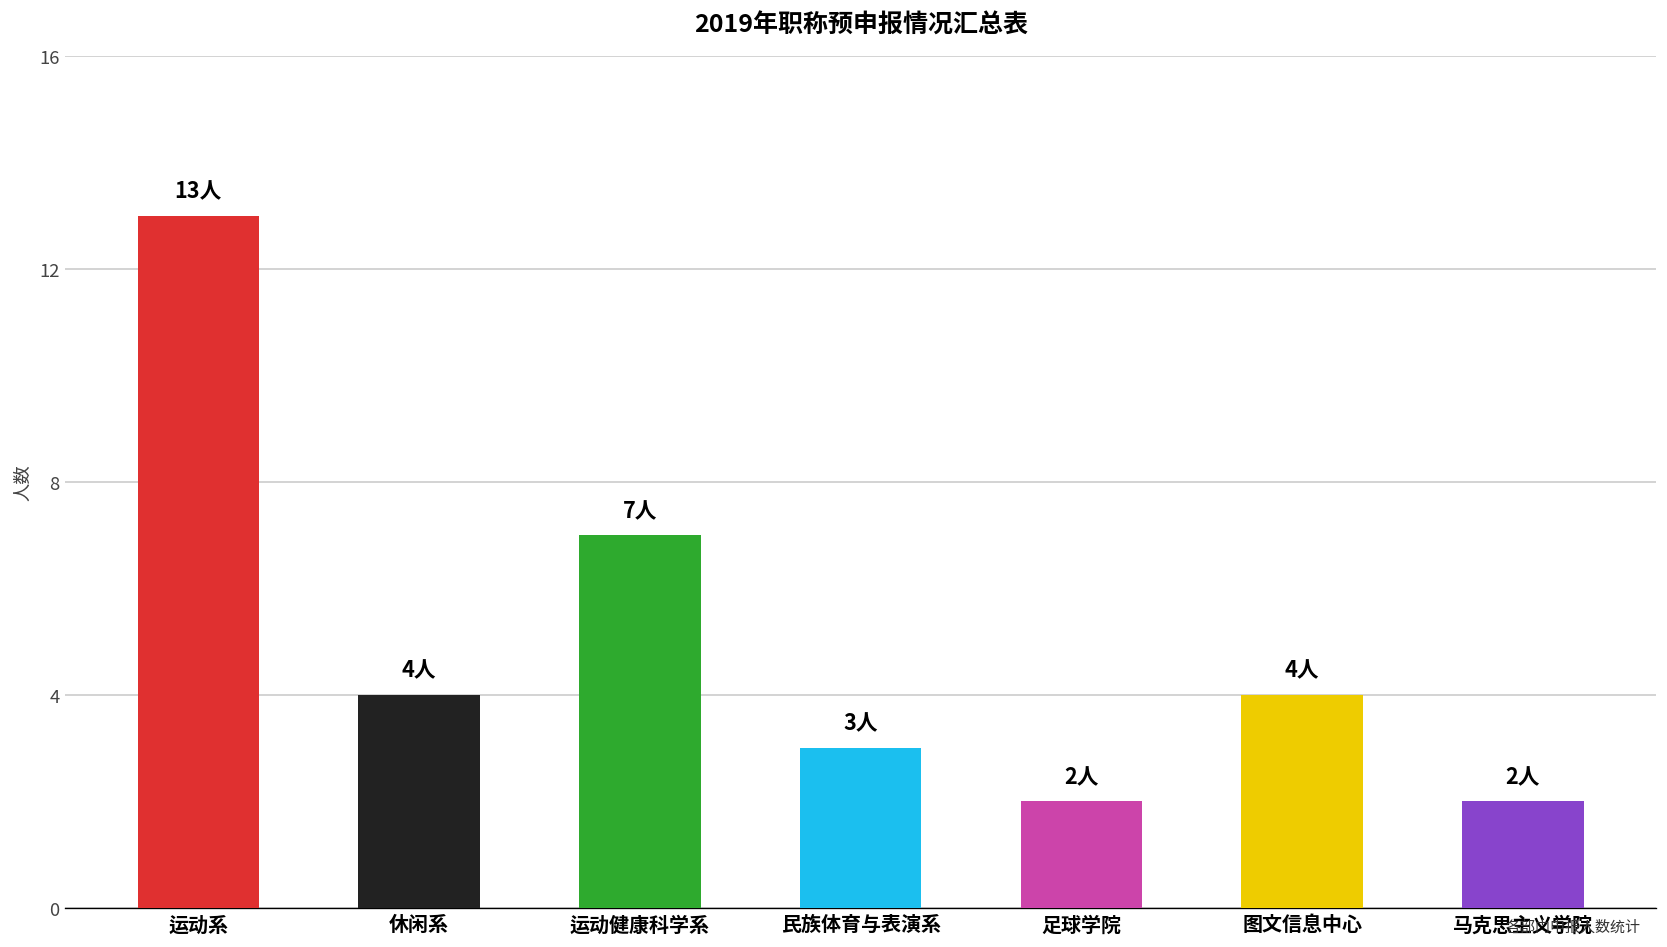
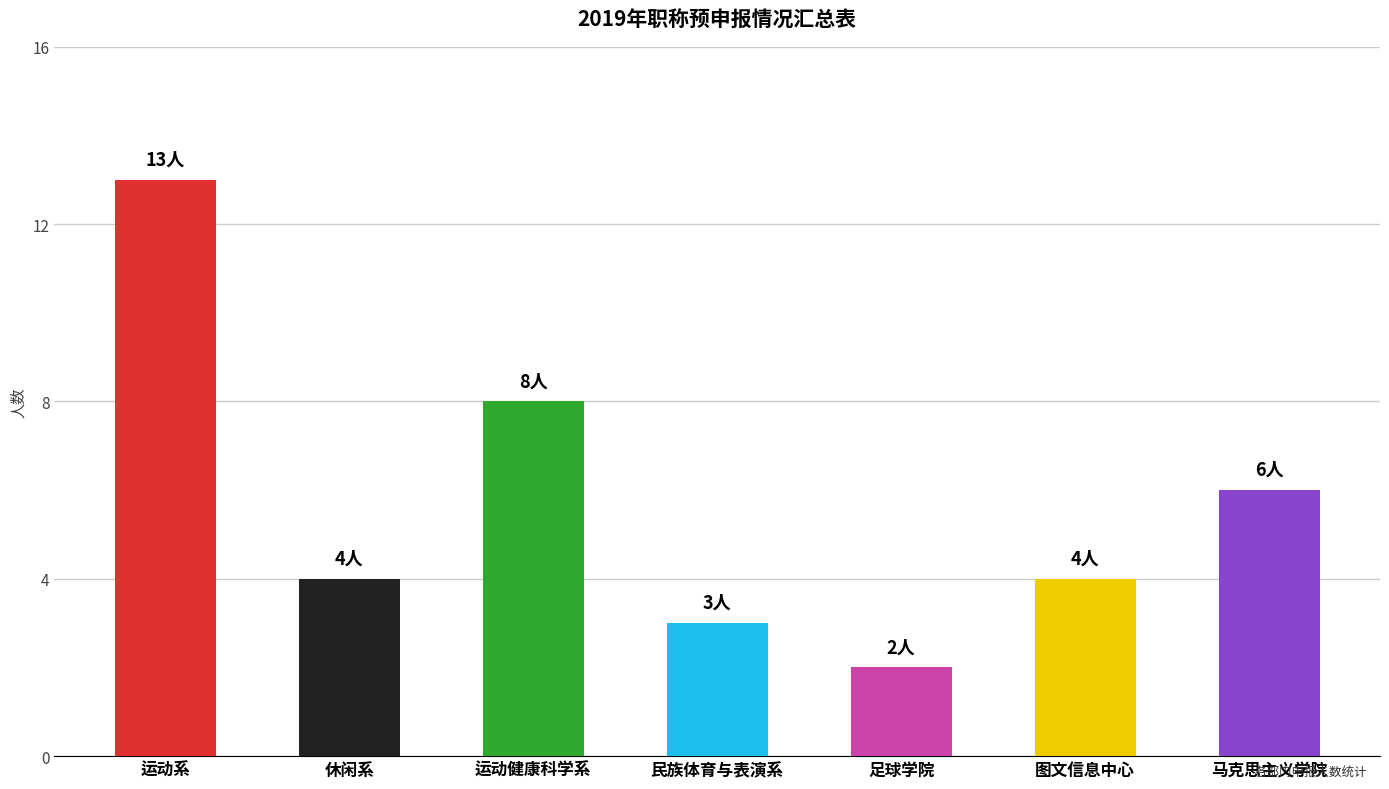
  {
    "运动系": "13人",
    "休闲系": "4人",
-   "运动健康科学系": "7人",
+   "运动健康科学系": "8人",
    "民族体育与表演系": "3人",
    "足球学院": "2人",
    "图文信息中心": "4人",
-   "马克思主义学院": "2人"
+   "马克思主义学院": "6人"
  }
